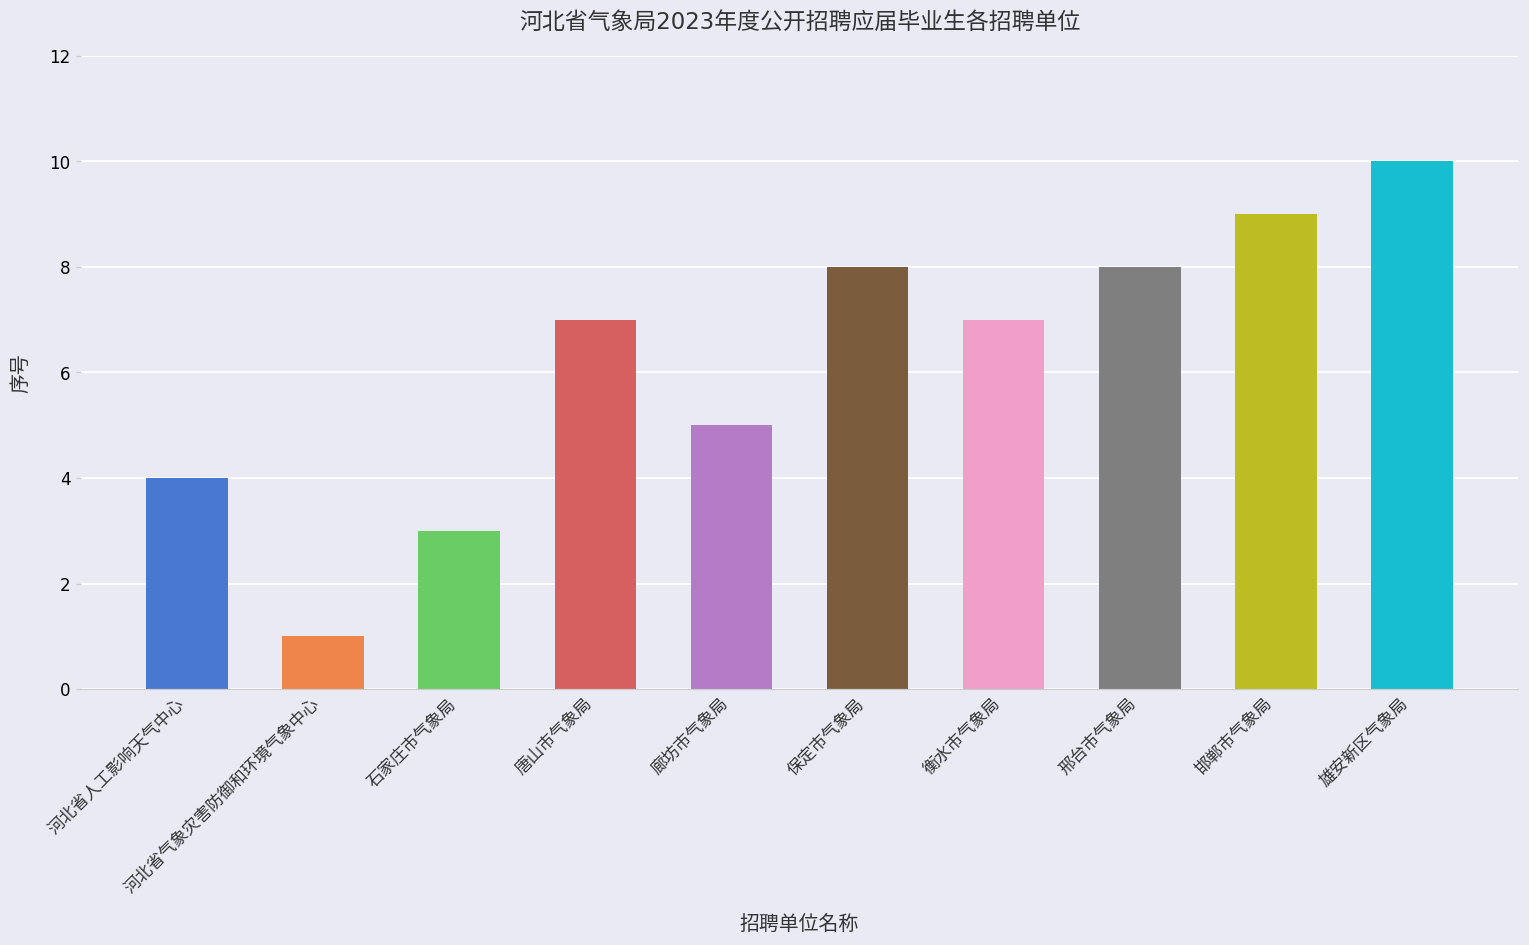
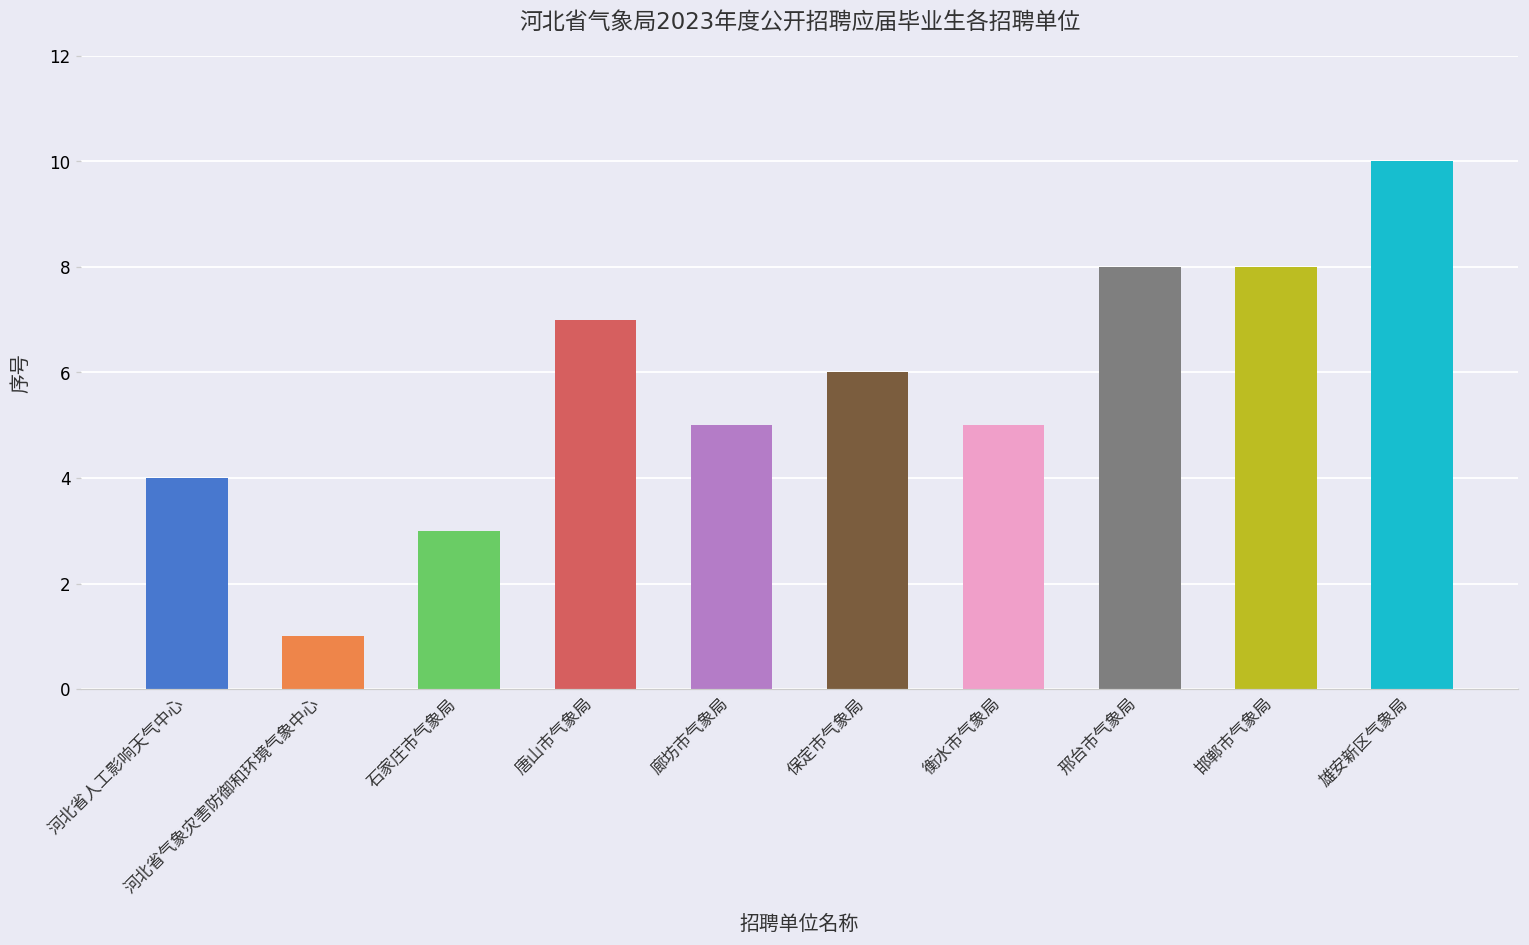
  {
    "河北省人工影响天气中心": 4,
    "河北省气象灾害防御和环境气象中心": 1,
    "石家庄市气象局": 3,
    "唐山市气象局": 7,
    "廊坊市气象局": 5,
-   "保定市气象局": 8,
-   "衡水市气象局": 7,
+   "保定市气象局": 6,
+   "衡水市气象局": 5,
    "邢台市气象局": 8,
-   "邯郸市气象局": 9,
+   "邯郸市气象局": 8,
    "雄安新区气象局": 10
  }
